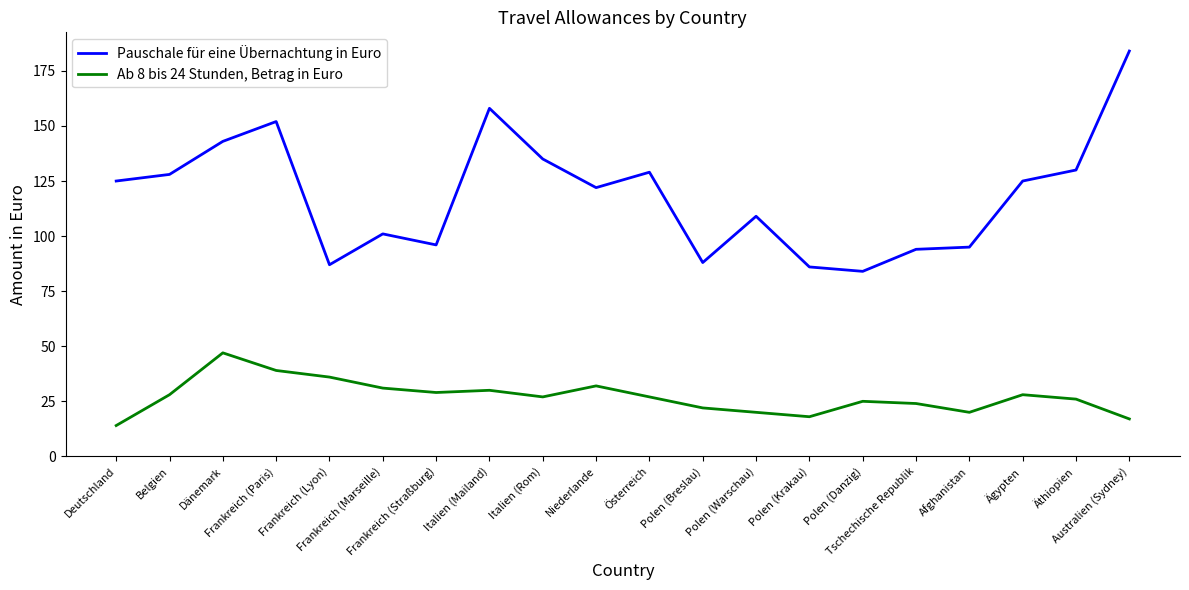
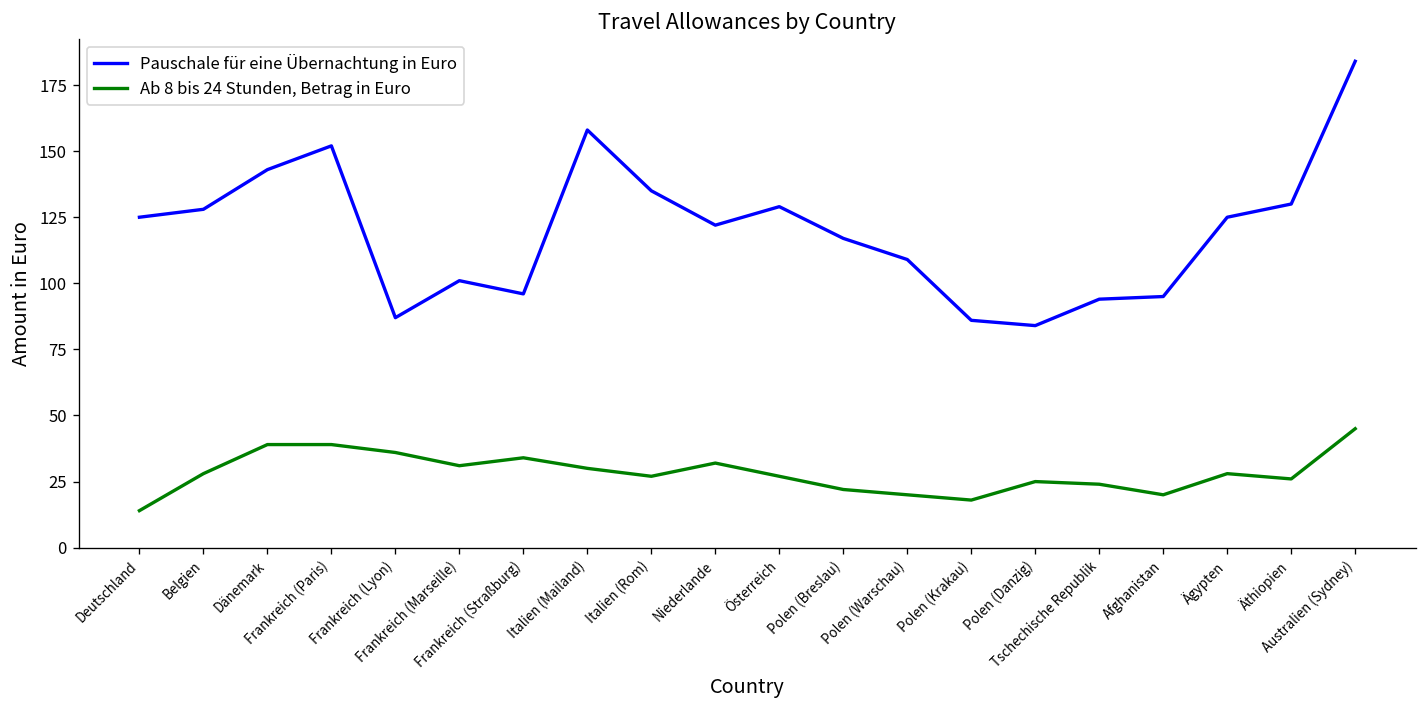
  {
    "Pauschale für eine Übernachtung in Euro": {
      "Deutschland": 125,
      "Belgien": 128,
      "Dänemark": 143,
      "Frankreich (Paris)": 152,
      "Frankreich (Lyon)": 87,
      "Frankreich (Marseille)": 101,
      "Frankreich (Straßburg)": 96,
      "Italien (Mailand)": 158,
      "Italien (Rom)": 135,
      "Niederlande": 122,
      "Österreich": 129,
-     "Polen (Breslau)": 88,
+     "Polen (Breslau)": 117,
      "Polen (Warschau)": 109,
      "Polen (Krakau)": 86,
      "Polen (Danzig)": 84,
      "Tschechische Republik": 94,
      "Afghanistan": 95,
      "Ägypten": 125,
      "Äthiopien": 130,
      "Australien (Sydney)": 184
    },
    "Ab 8 bis 24 Stunden, Betrag in Euro": {
      "Deutschland": 14,
      "Belgien": 28,
-     "Dänemark": 47,
+     "Dänemark": 39,
      "Frankreich (Paris)": 39,
      "Frankreich (Lyon)": 36,
      "Frankreich (Marseille)": 31,
-     "Frankreich (Straßburg)": 29,
+     "Frankreich (Straßburg)": 34,
      "Italien (Mailand)": 30,
      "Italien (Rom)": 27,
      "Niederlande": 32,
      "Österreich": 27,
      "Polen (Breslau)": 22,
      "Polen (Warschau)": 20,
      "Polen (Krakau)": 18,
      "Polen (Danzig)": 25,
      "Tschechische Republik": 24,
      "Afghanistan": 20,
      "Ägypten": 28,
      "Äthiopien": 26,
-     "Australien (Sydney)": 17
+     "Australien (Sydney)": 45
    }
  }
